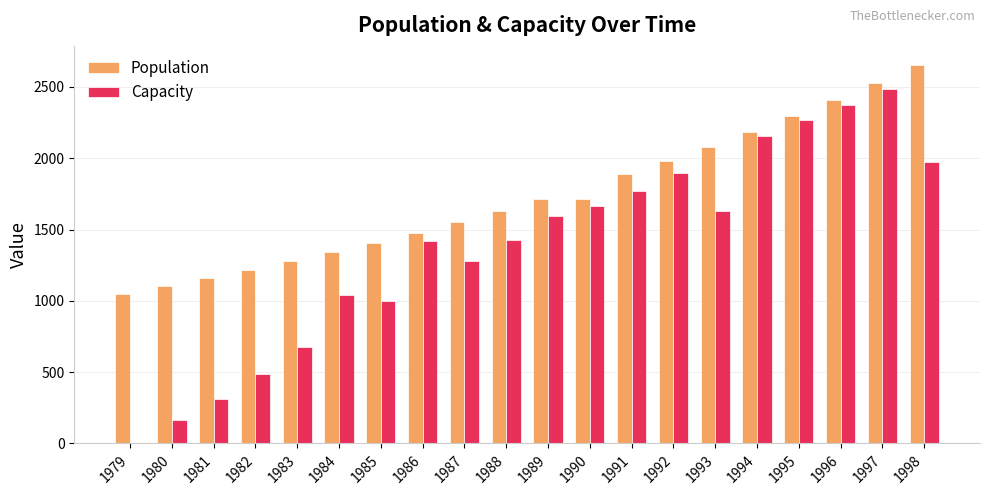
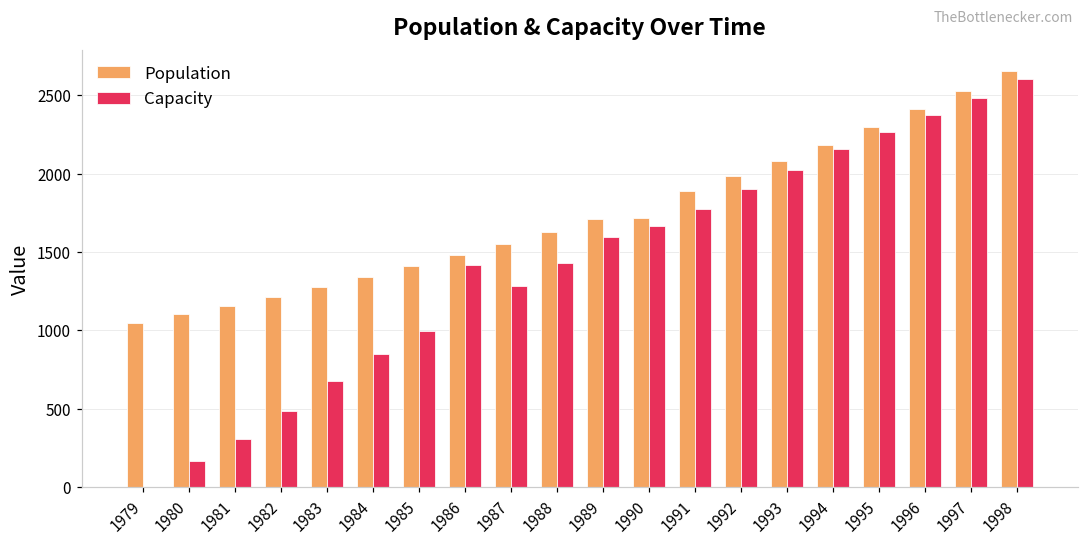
  {
    "Population": {
      "1979": 1050,
      "1980": 1100,
      "1981": 1160,
      "1982": 1220,
      "1983": 1280,
      "1984": 1340,
      "1985": 1410,
      "1986": 1480,
      "1987": 1550,
      "1988": 1630,
      "1989": 1710,
      "1990": 1720,
      "1991": 1890,
      "1992": 1980,
      "1993": 2080,
      "1994": 2190,
      "1995": 2290,
      "1996": 2410,
      "1997": 2530,
      "1998": 2660
    },
    "Capacity": {
      "1979": 0,
      "1980": 170,
      "1981": 310,
      "1982": 490,
      "1983": 680,
-     "1984": 1040,
+     "1984": 850,
      "1985": 1000,
      "1986": 1420,
      "1987": 1280,
      "1988": 1430,
      "1989": 1590,
      "1990": 1660,
      "1991": 1770,
      "1992": 1900,
-     "1993": 1630,
+     "1993": 2020,
      "1994": 2150,
      "1995": 2270,
      "1996": 2370,
      "1997": 2480,
-     "1998": 1970
+     "1998": 2600
    }
  }
